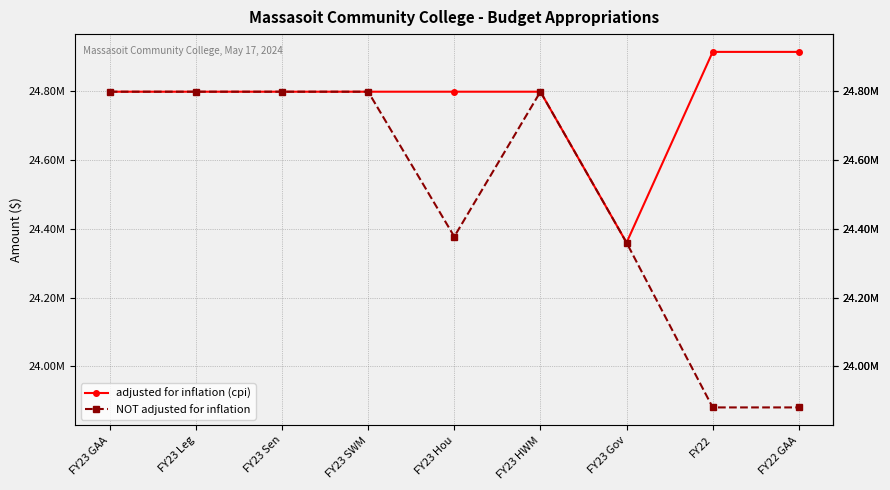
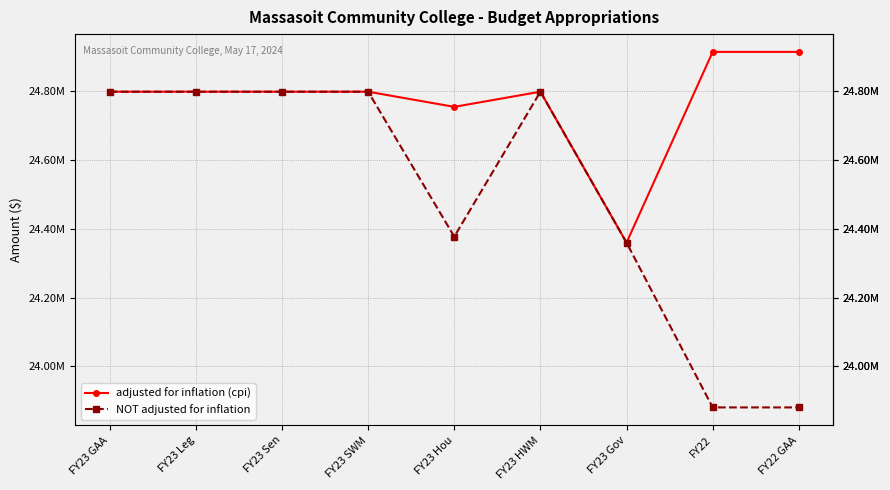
  {
    "adjusted for inflation (cpi)": {
-     "FY23 Hou": 24800000,
+     "FY23 Hou": 24750000,
      "FY22": 24910000,
      "FY22 GAA": 24910000
    },
    "NOT adjusted for inflation": {
      "FY23 Hou": 24380000,
      "FY22": 23880000,
      "FY22 GAA": 23880000
    }
  }
